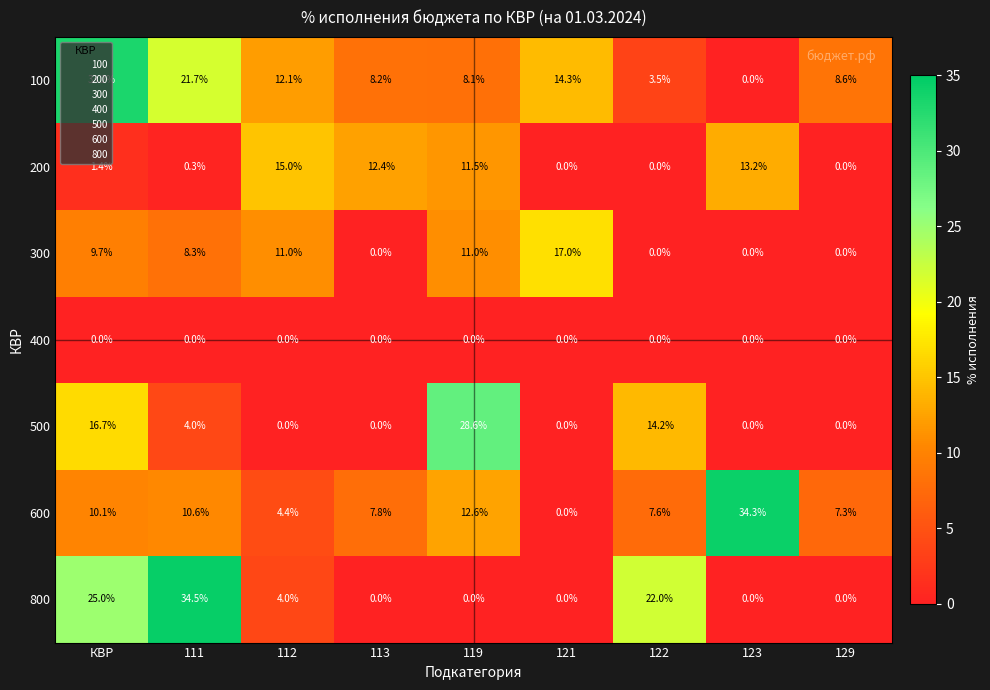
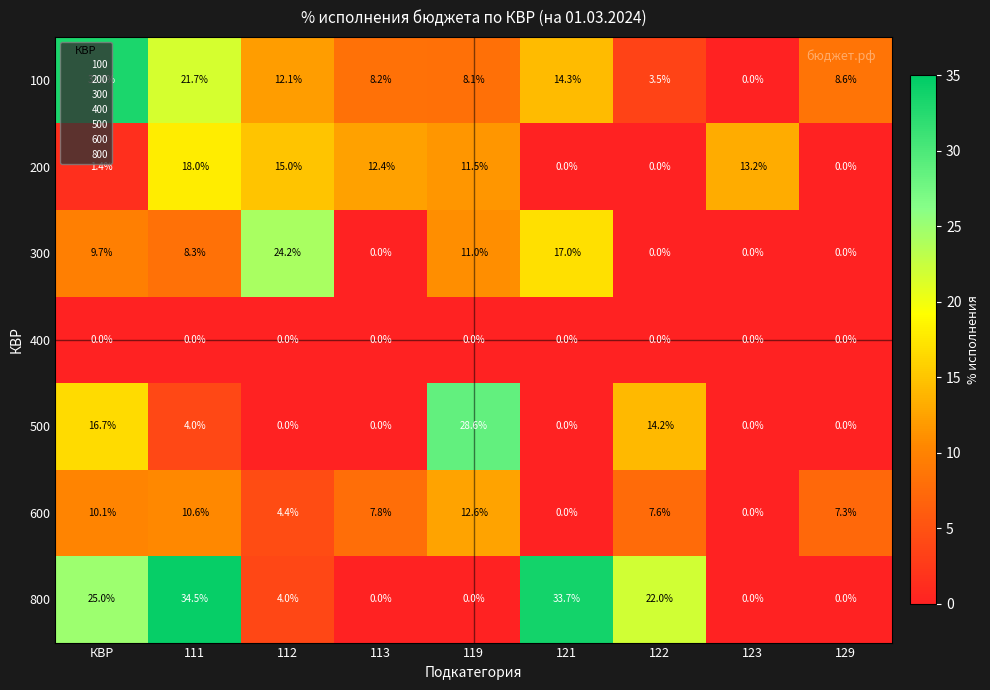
  {
    "100": {
      "111": "21.7%",
      "112": "12.1%",
      "113": "8.2%",
      "119": "8.1%",
      "121": "14.3%",
      "122": "3.5%",
      "123": "0.0%"
    },
    "200": {
-     "111": "0.3%",
+     "111": "18.0%",
      "112": "15.0%",
      "113": "12.4%",
      "119": "11.5%",
      "121": "0.0%",
      "122": "0.0%",
      "123": "13.2%",
      "129": "0.0%"
    },
    "300": {
      "КВР": "9.7%",
      "111": "8.3%",
-     "112": "11.0%",
+     "112": "24.2%",
      "113": "0.0%",
      "119": "11.0%",
      "121": "17.0%",
      "122": "0.0%",
      "123": "0.0%",
      "129": "0.0%"
    },
    "400": {
      "КВР": "0.0%",
      "111": "0.0%",
      "112": "0.0%",
      "113": "0.0%",
      "119": "0.0%",
      "121": "0.0%",
      "122": "0.0%",
      "123": "0.0%",
      "129": "0.0%"
    },
    "500": {
      "КВР": "16.7%",
      "111": "4.0%",
      "112": "0.0%",
      "113": "0.0%",
      "119": "28.6%",
      "121": "0.0%",
      "122": "14.2%",
      "123": "0.0%",
      "129": "0.0%"
    },
    "600": {
      "КВР": "10.1%",
      "111": "10.6%",
      "112": "4.4%",
      "113": "7.8%",
      "119": "12.6%",
      "121": "0.0%",
      "122": "7.6%",
-     "123": "34.3%",
+     "123": "0.0%",
      "129": "7.3%"
    },
    "800": {
      "КВР": "25.0%",
      "111": "34.5%",
      "112": "4.0%",
      "113": "0.0%",
      "119": "0.0%",
-     "121": "0.0%",
+     "121": "33.7%",
      "122": "22.0%",
      "123": "0.0%",
      "129": "0.0%"
    }
  }
